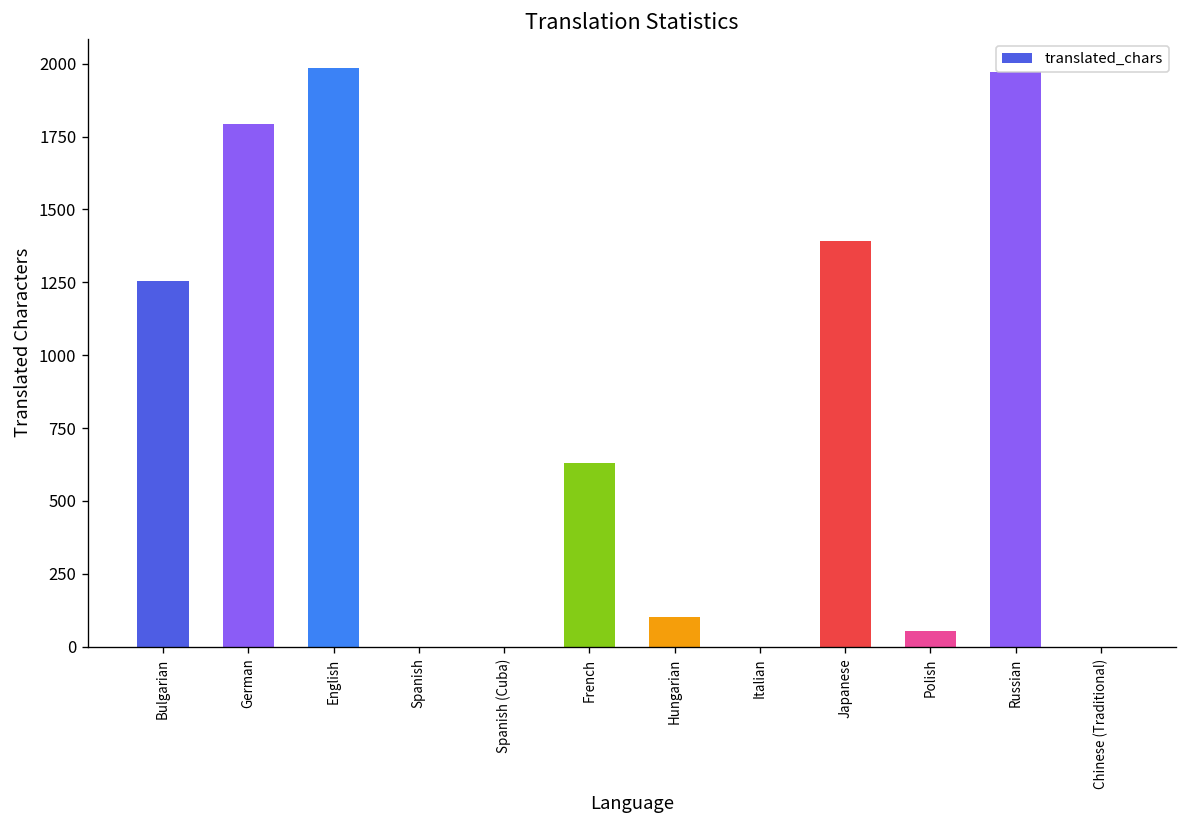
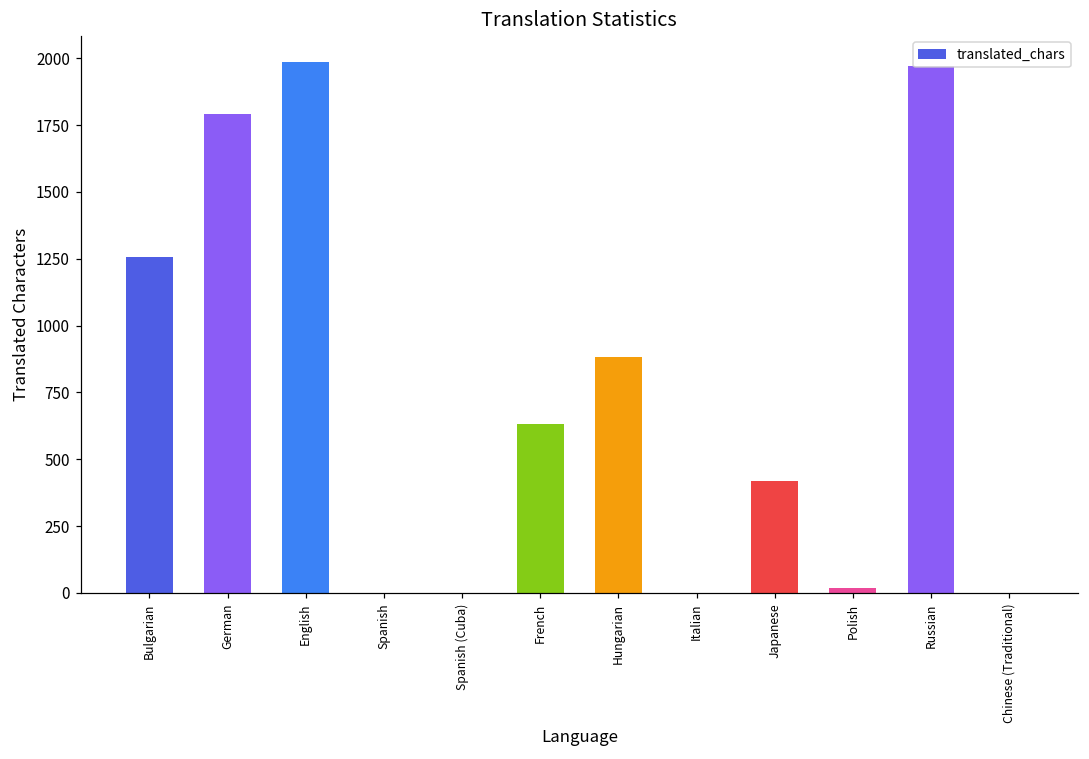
  {
    "Bulgarian": 1260,
    "German": 1790,
    "English": 1990,
    "Spanish": 0,
    "Spanish (Cuba)": 0,
    "French": 630,
-   "Hungarian": 100,
+   "Hungarian": 880,
    "Italian": 0,
-   "Japanese": 1390,
-   "Polish": 50,
+   "Japanese": 420,
+   "Polish": 20,
    "Chinese (Traditional)": 0
  }
